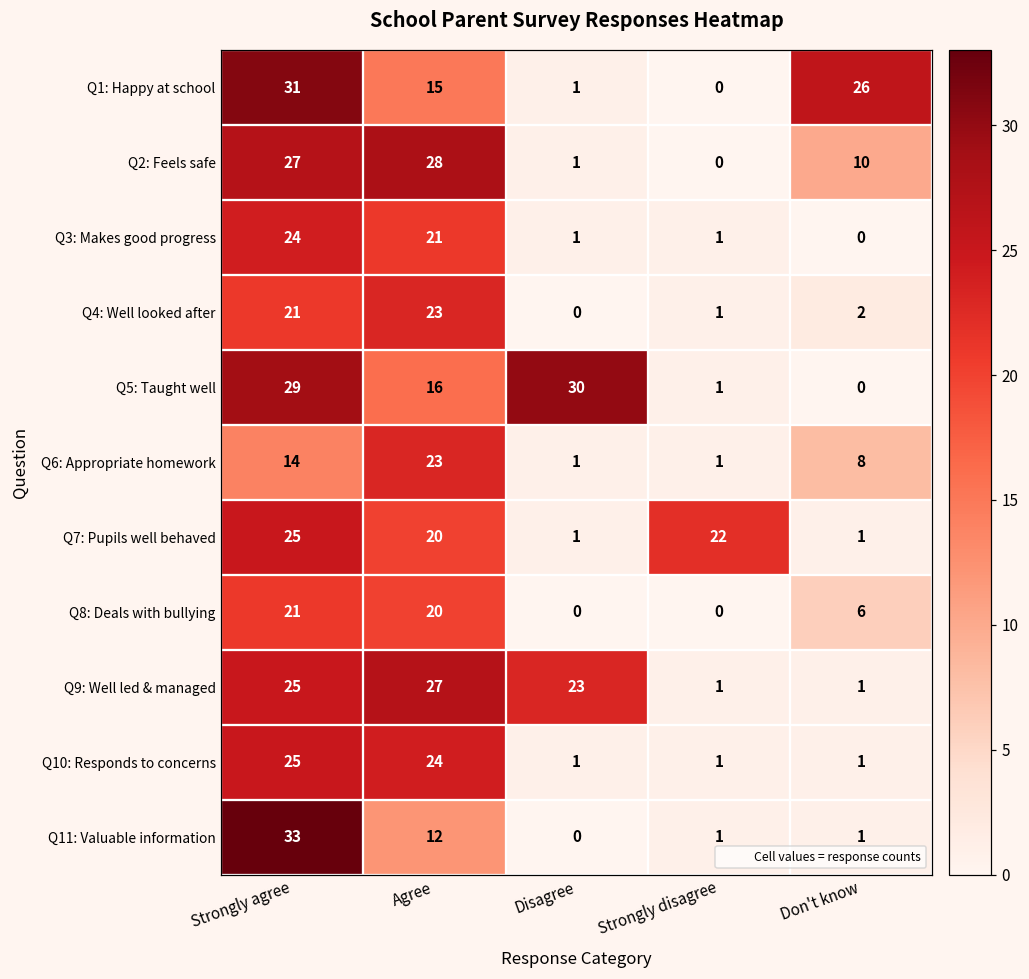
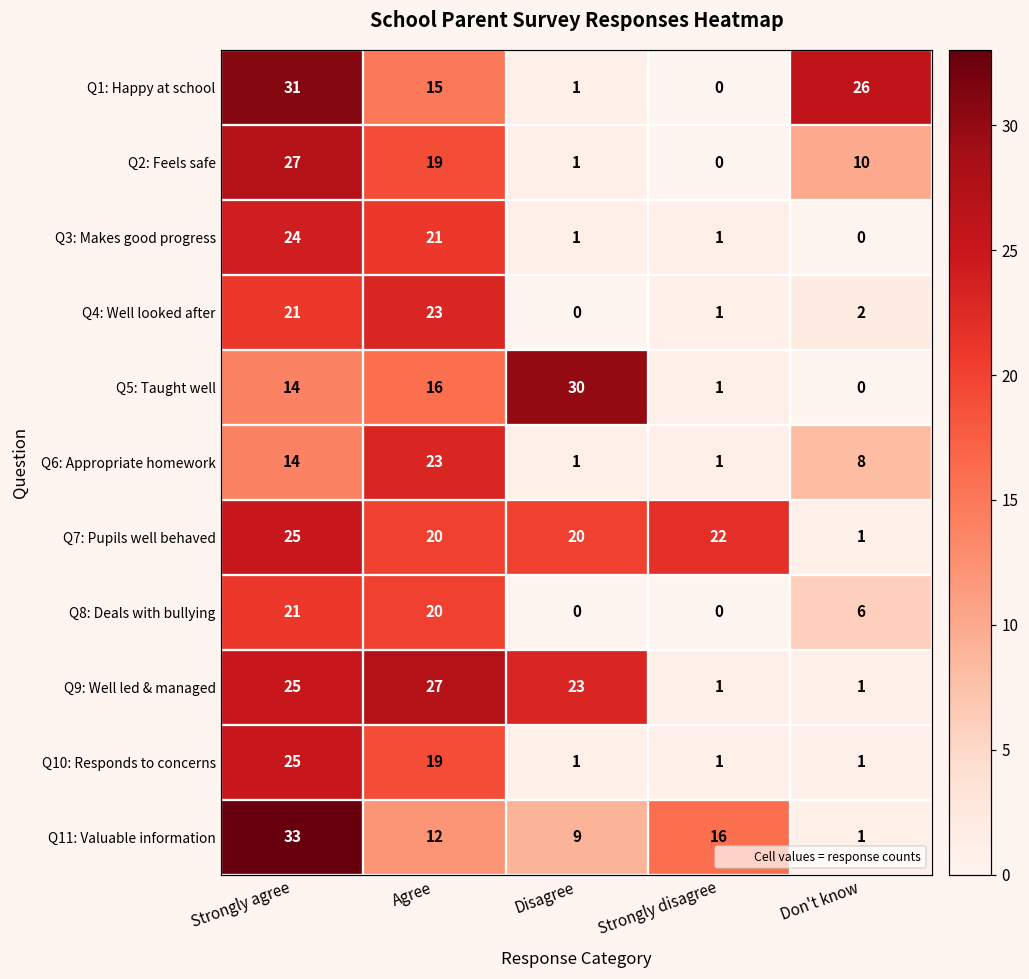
  {
    "Q1: Happy at school": {
      "Strongly agree": 31,
      "Agree": 15,
      "Disagree": 1,
      "Strongly disagree": 0,
      "Don't know": 26
    },
    "Q2: Feels safe": {
      "Strongly agree": 27,
-     "Agree": 28,
+     "Agree": 19,
      "Disagree": 1,
      "Strongly disagree": 0,
      "Don't know": 10
    },
    "Q3: Makes good progress": {
      "Strongly agree": 24,
      "Agree": 21,
      "Disagree": 1,
      "Strongly disagree": 1,
      "Don't know": 0
    },
    "Q4: Well looked after": {
      "Strongly agree": 21,
      "Agree": 23,
      "Disagree": 0,
      "Strongly disagree": 1,
      "Don't know": 2
    },
    "Q5: Taught well": {
-     "Strongly agree": 29,
+     "Strongly agree": 14,
      "Agree": 16,
      "Disagree": 30,
      "Strongly disagree": 1,
      "Don't know": 0
    },
    "Q6: Appropriate homework": {
      "Strongly agree": 14,
      "Agree": 23,
      "Disagree": 1,
      "Strongly disagree": 1,
      "Don't know": 8
    },
    "Q7: Pupils well behaved": {
      "Strongly agree": 25,
      "Agree": 20,
-     "Disagree": 1,
+     "Disagree": 20,
      "Strongly disagree": 22,
      "Don't know": 1
    },
    "Q8: Deals with bullying": {
      "Strongly agree": 21,
      "Agree": 20,
      "Disagree": 0,
      "Strongly disagree": 0,
      "Don't know": 6
    },
    "Q9: Well led & managed": {
      "Strongly agree": 25,
      "Agree": 27,
      "Disagree": 23,
      "Strongly disagree": 1,
      "Don't know": 1
    },
    "Q10: Responds to concerns": {
      "Strongly agree": 25,
-     "Agree": 24,
+     "Agree": 19,
      "Disagree": 1,
      "Strongly disagree": 1,
      "Don't know": 1
    },
    "Q11: Valuable information": {
      "Strongly agree": 33,
      "Agree": 12,
-     "Disagree": 0,
-     "Strongly disagree": 1,
+     "Disagree": 9,
+     "Strongly disagree": 16,
      "Don't know": 1
    }
  }
